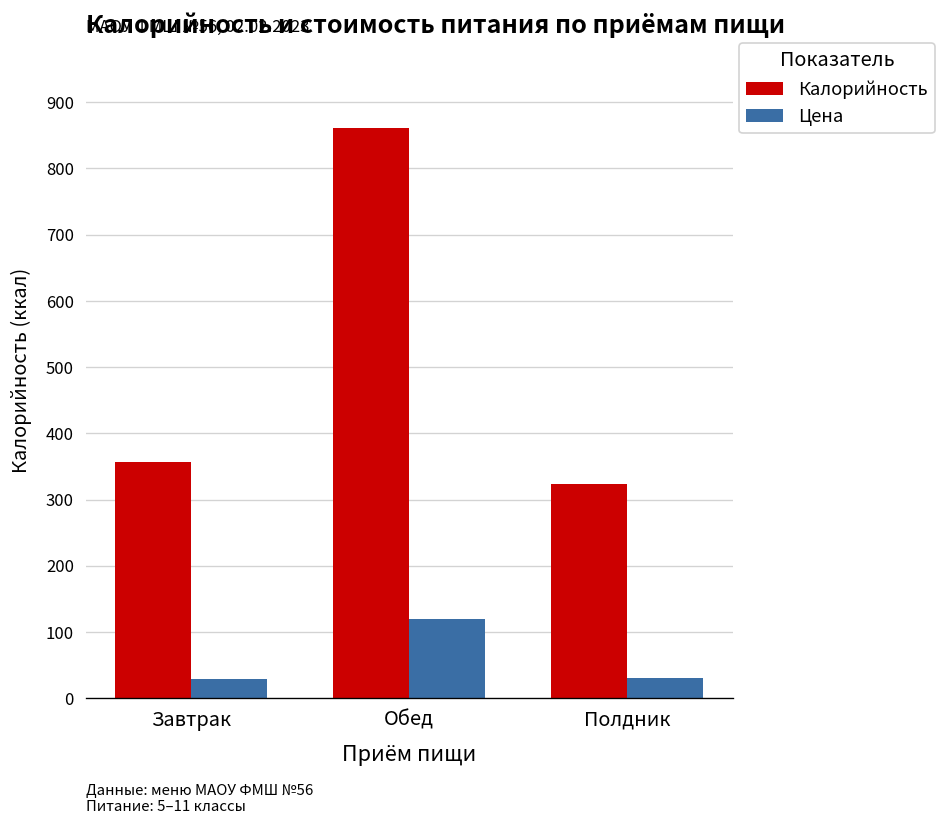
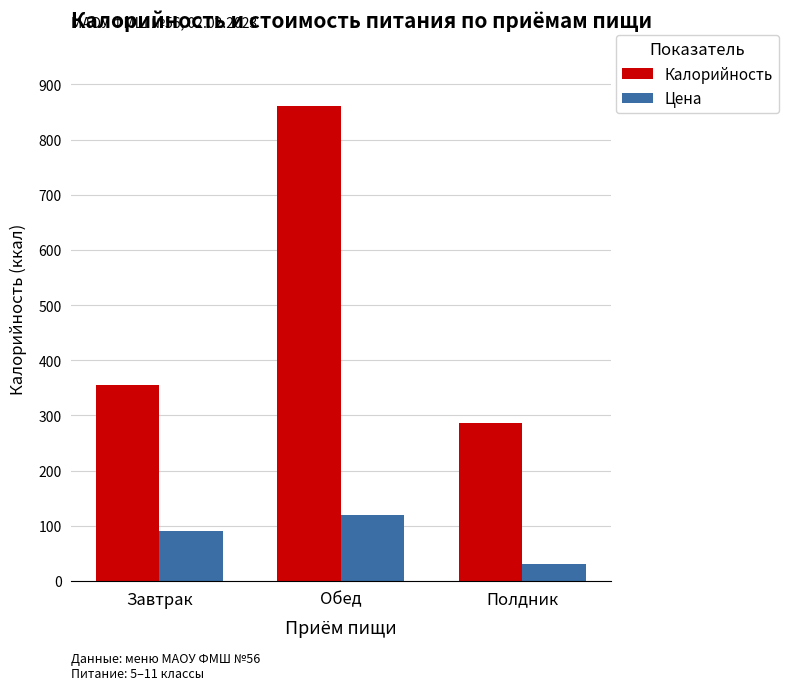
  {
    "Калорийность": {
      "Завтрак": 360,
      "Обед": 860,
-     "Полдник": 320
+     "Полдник": 290
    },
    "Цена": {
-     "Завтрак": 30,
+     "Завтрак": 90,
      "Обед": 120,
      "Полдник": 30
    }
  }
